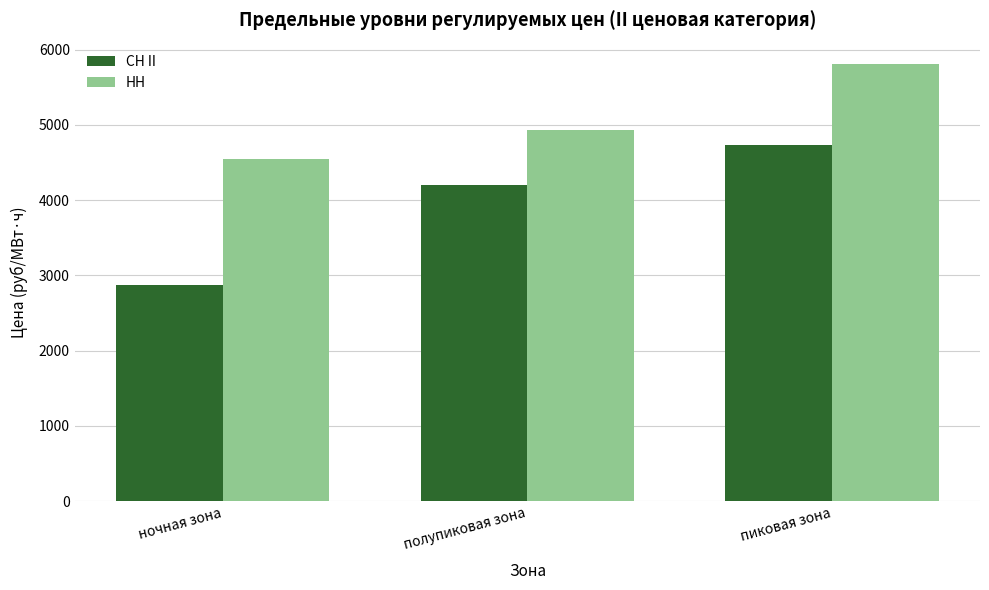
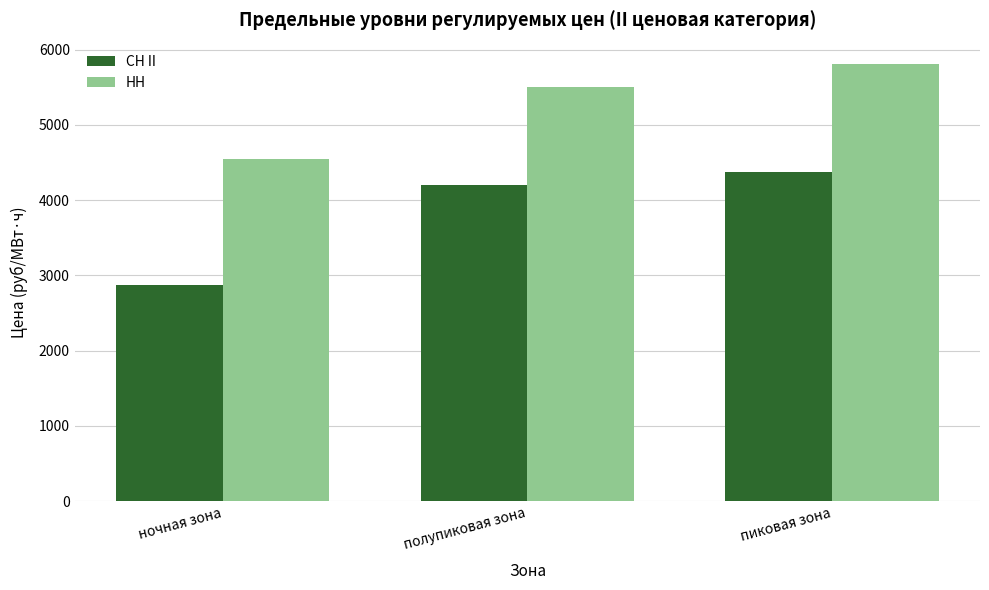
  {
    "СН II": {
      "ночная зона": 2900,
      "полупиковая зона": 4200,
-     "пиковая зона": 4700
+     "пиковая зона": 4400
    },
    "НН": {
      "ночная зона": 4500,
-     "полупиковая зона": 4900,
+     "полупиковая зона": 5500,
      "пиковая зона": 5800
    }
  }
